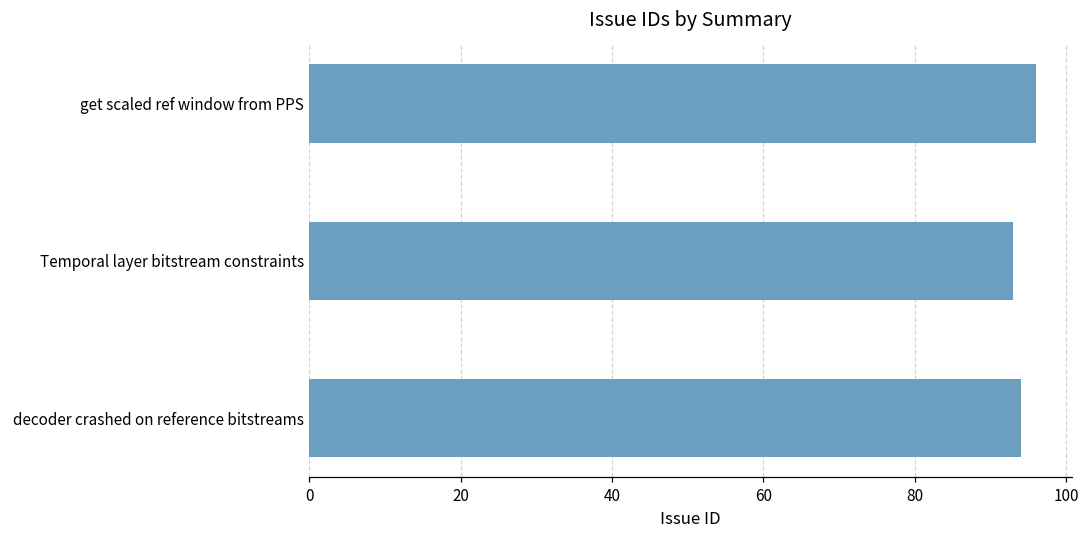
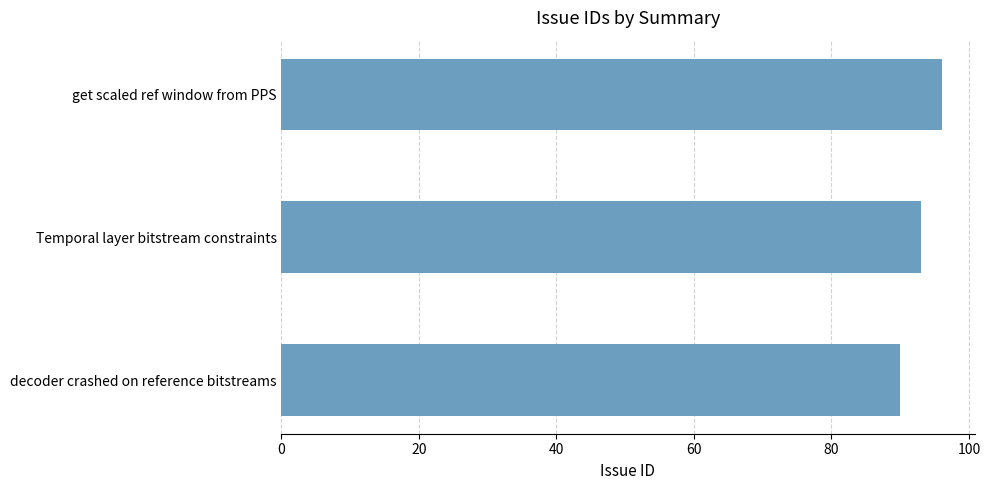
  {
    "get scaled ref window from PPS": 96,
    "Temporal layer bitstream constraints": 93,
-   "decoder crashed on reference bitstreams": 94
+   "decoder crashed on reference bitstreams": 90
  }
